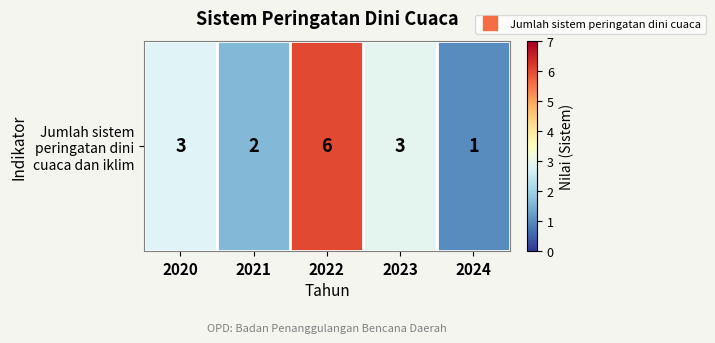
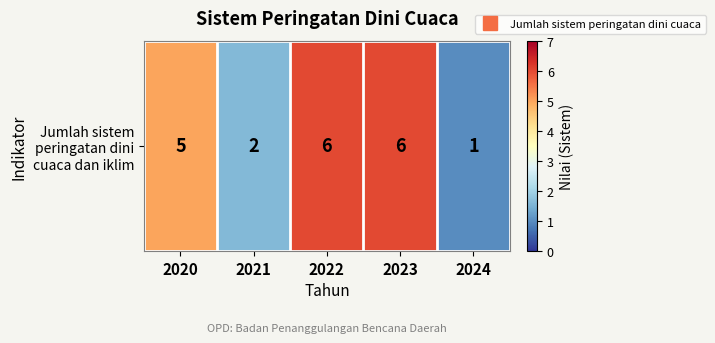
  {
    "Jumlah sistem peringatan dini cuaca dan iklim": {
-     "2020": 3,
+     "2020": 5,
      "2021": 2,
      "2022": 6,
-     "2023": 3,
+     "2023": 6,
      "2024": 1
    }
  }
